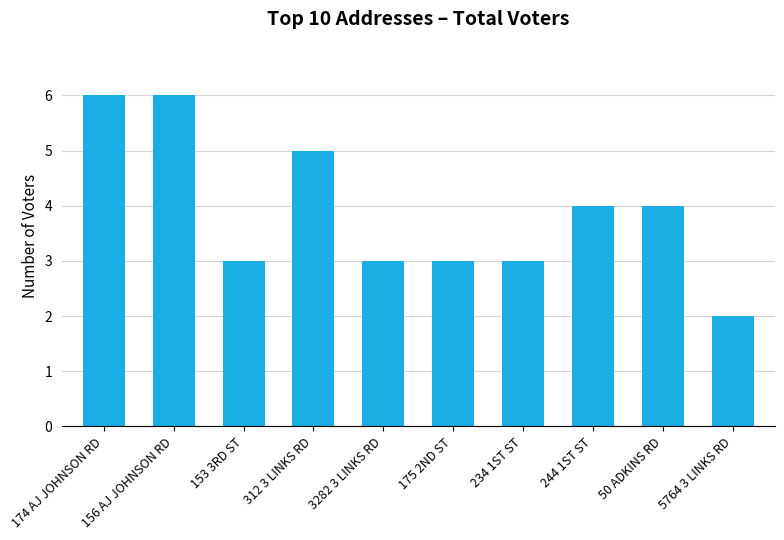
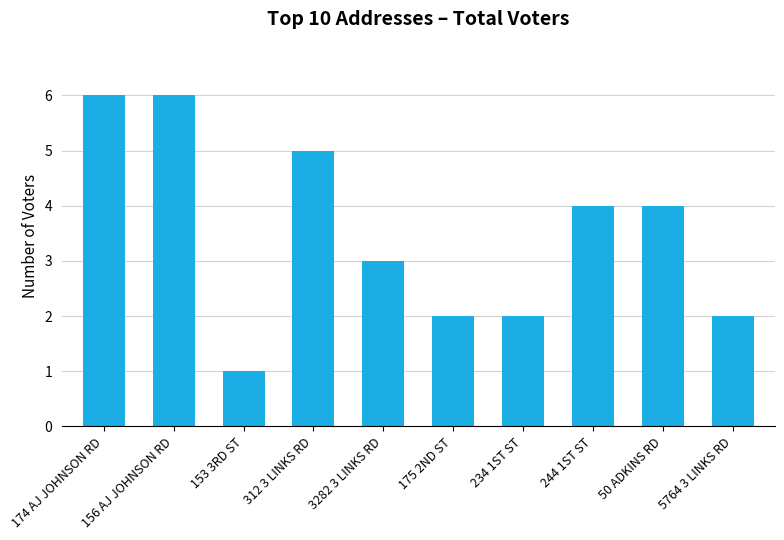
  {
    "174 AJ JOHNSON RD": 6,
    "156 AJ JOHNSON RD": 6,
-   "153 3RD ST": 3,
+   "153 3RD ST": 1,
    "312 3 LINKS RD": 5,
    "3282 3 LINKS RD": 3,
-   "175 2ND ST": 3,
-   "234 1ST ST": 3,
+   "175 2ND ST": 2,
+   "234 1ST ST": 2,
    "244 1ST ST": 4,
    "50 ADKINS RD": 4,
    "5764 3 LINKS RD": 2
  }
